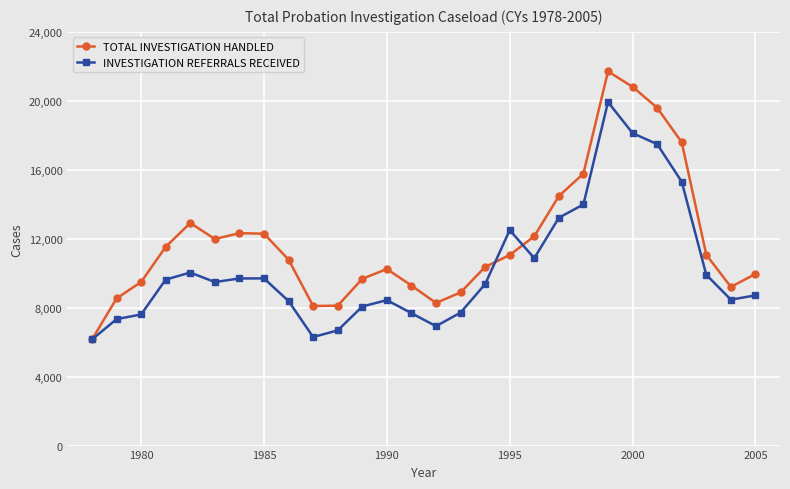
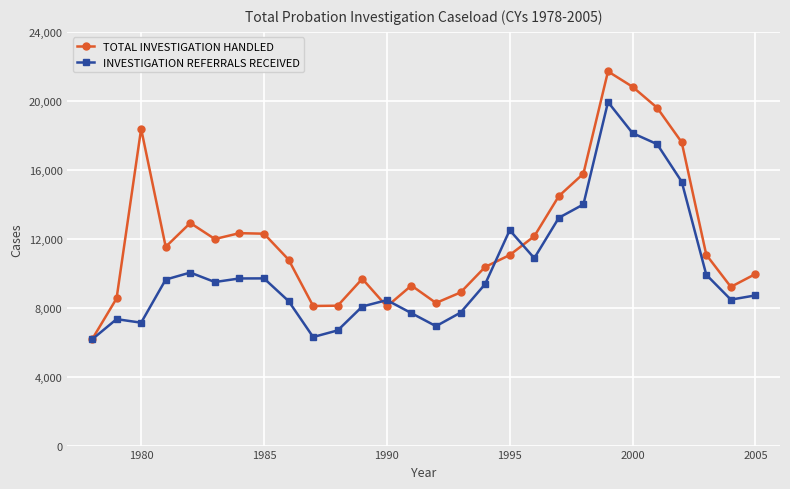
  {
    "TOTAL INVESTIGATION HANDLED": {
-     "1980": "9,500",
+     "1980": "18,400",
      "1985": "12,300",
-     "1990": "10,200",
+     "1990": "8,100",
      "1995": "11,100",
      "2000": "20,800",
      "2005": "10,000"
    },
    "INVESTIGATION REFERRALS RECEIVED": {
-     "1980": "7,600",
+     "1980": "7,100",
      "1985": "9,700",
      "1990": "8,400",
      "1995": "12,500",
      "2000": "18,100",
      "2005": "8,700"
    }
  }
